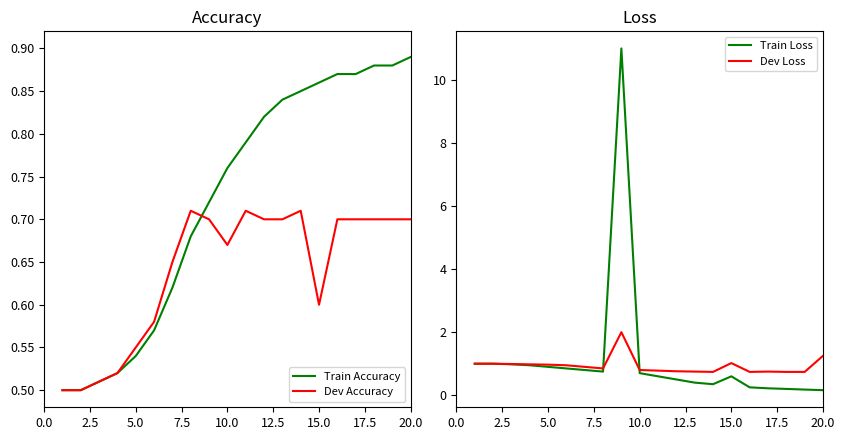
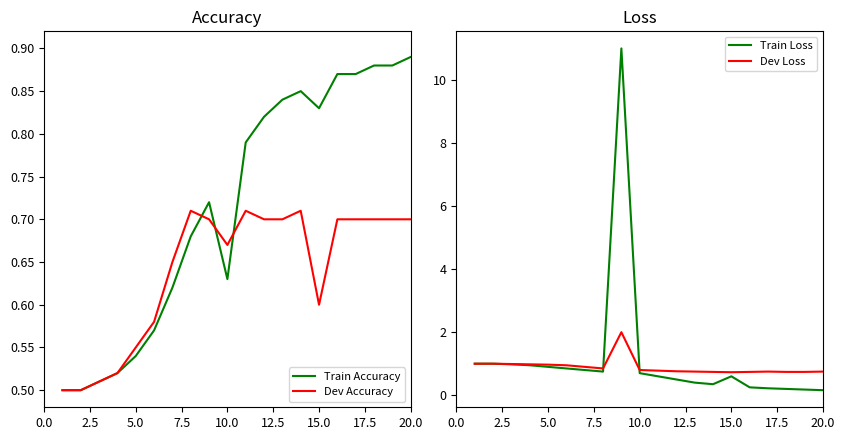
  {
    "Accuracy": {
      "Train Accuracy": {
        "5.0": 0.54,
-       "10.0": 0.76,
-       "15.0": 0.86,
+       "10.0": 0.63,
+       "15.0": 0.83,
        "20.0": 0.89
      },
      "Dev Accuracy": {
        "5.0": 0.55,
        "10.0": 0.67,
        "15.0": 0.60,
        "20.0": 0.70
      }
    },
    "Loss": {
      "Train Loss": {
        "10.0": 0.7,
        "15.0": 0.6,
        "20.0": 0.2
      },
      "Dev Loss": {
        "10.0": 0.8,
-       "15.0": 1.0,
-       "20.0": 1.3
+       "15.0": 0.7,
+       "20.0": 0.8
      }
    }
  }
